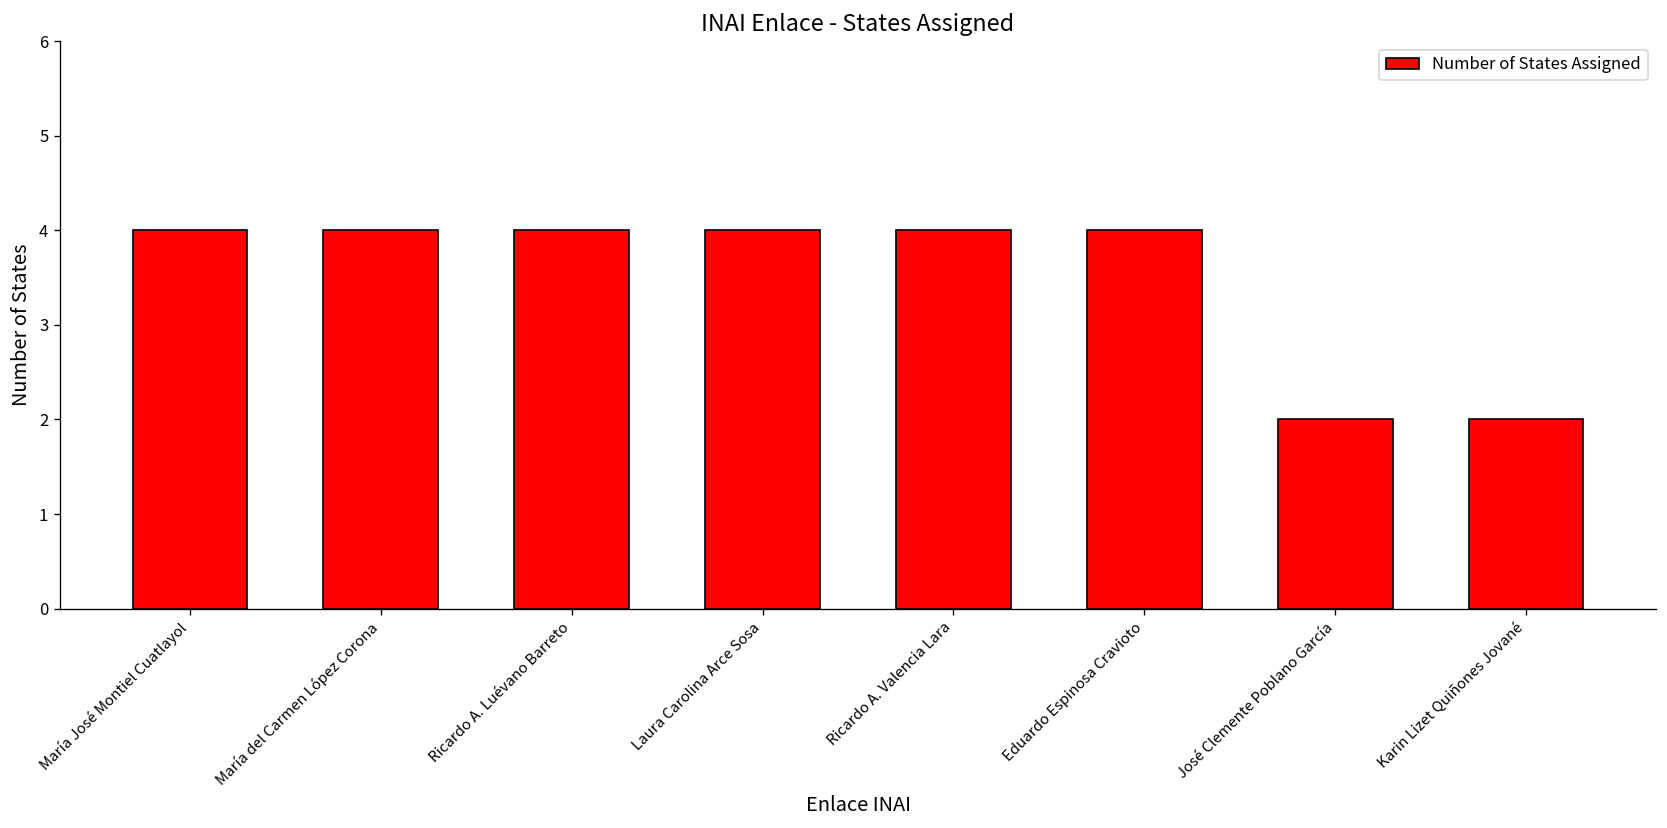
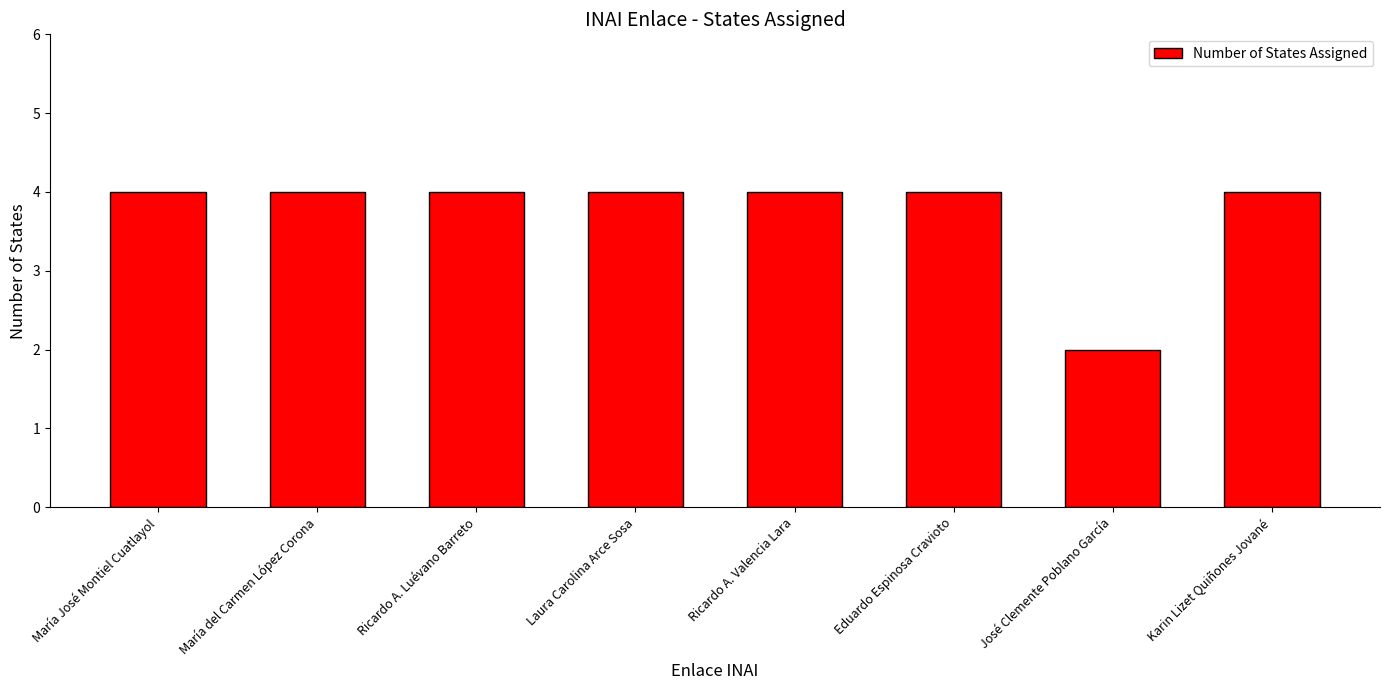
  {
    "María José Montiel Cuatlayol": 4,
    "María del Carmen López Corona": 4,
    "Ricardo A. Luévano Barreto": 4,
    "Laura Carolina Arce Sosa": 4,
    "Ricardo A. Valencia Lara": 4,
    "Eduardo Espinosa Cravioto": 4,
    "José Clemente Poblano García": 2,
-   "Karin Lizet Quiñones Jované": 2
+   "Karin Lizet Quiñones Jované": 4
  }
